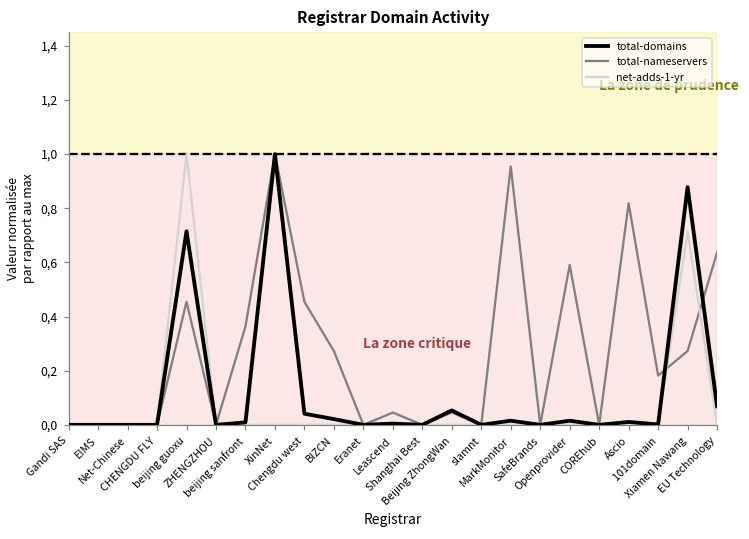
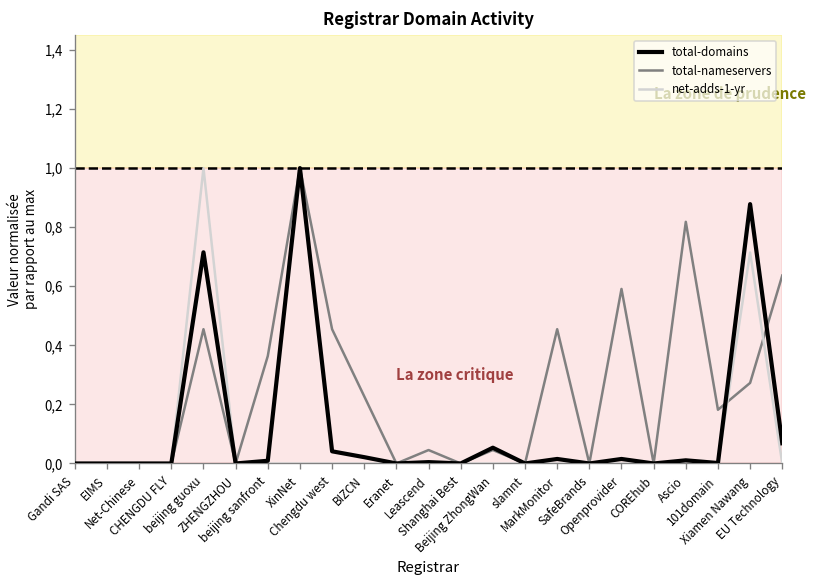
  {
    "total-domains": {
      "beijing guoxu": 7.1,
      "Chengdu west": 0.4,
      "BIZCN": 0.2,
      "MarkMonitor": 0.2,
      "Openprovider": 0.2,
      "Ascio": 0.1,
      "Xiamen Nawang": 8.8,
      "EU Technology": 0.7
    },
    "total-nameservers": {
      "beijing guoxu": 4.5,
      "beijing sanfront": 3.6,
      "Chengdu west": 4.5,
-     "BIZCN": 2.7,
+     "BIZCN": 2.3,
      "Leascend": 0.5,
-     "MarkMonitor": 9.5,
+     "MarkMonitor": 4.5,
      "Openprovider": 5.9,
      "Ascio": 8.2,
      "101domain": 1.8,
      "Xiamen Nawang": 2.7,
      "EU Technology": 6.4
    },
    "net-adds-1-yr": {
      "beijing guoxu": 10.0,
      "XinNet": 0.0,
      "Chengdu west": 0.0,
      "BIZCN": 0.0,
      "Beijing ZhongWan": 0.0,
      "MarkMonitor": 0.0,
      "Openprovider": 0.0,
      "Ascio": 0.0,
      "Xiamen Nawang": 7.1,
      "EU Technology": 0.0
    }
  }
